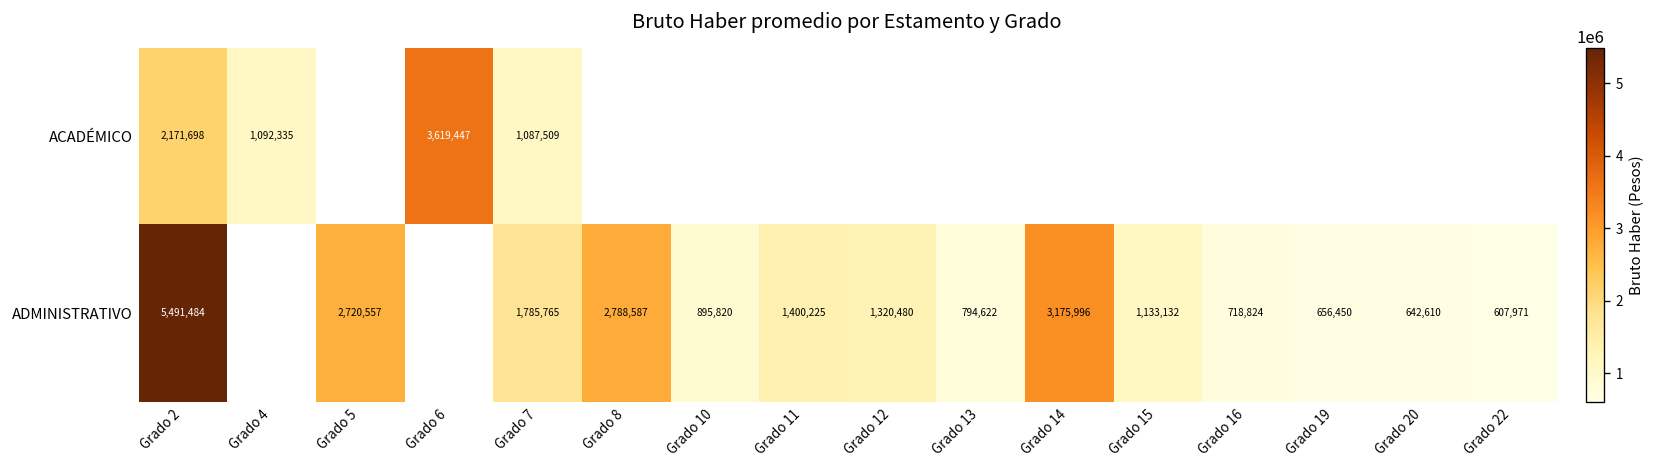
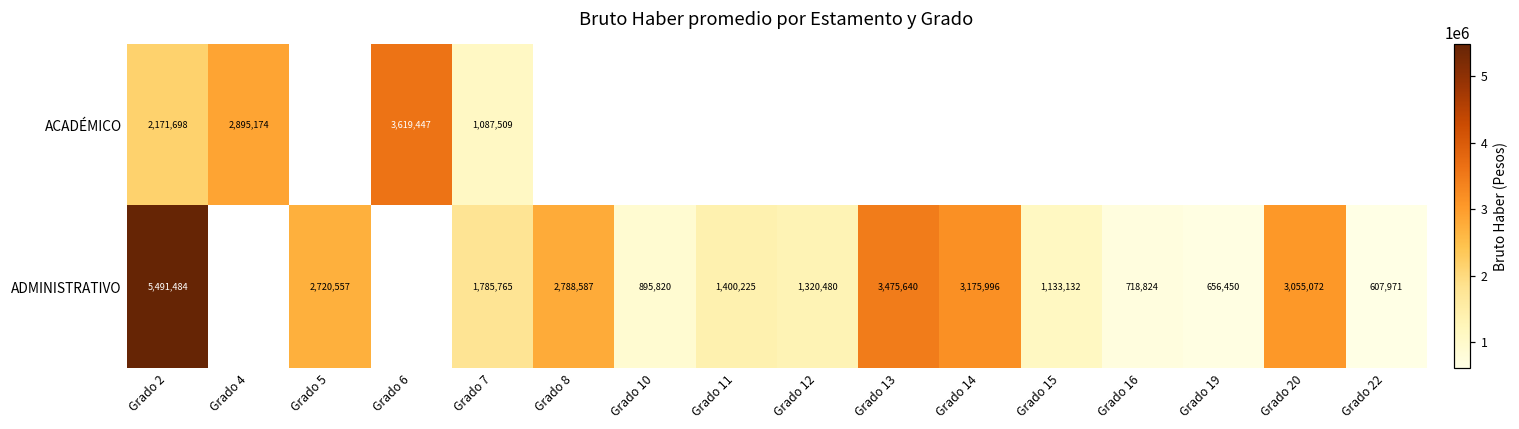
  {
    "ACADÉMICO": {
      "Grado 2": "2,171,698",
-     "Grado 4": "1,092,335",
+     "Grado 4": "2,895,174",
      "Grado 6": "3,619,447",
      "Grado 7": "1,087,509"
    },
    "ADMINISTRATIVO": {
      "Grado 2": "5,491,484",
      "Grado 5": "2,720,557",
      "Grado 7": "1,785,765",
      "Grado 8": "2,788,587",
      "Grado 10": "895,820",
      "Grado 11": "1,400,225",
      "Grado 12": "1,320,480",
-     "Grado 13": "794,622",
+     "Grado 13": "3,475,640",
      "Grado 14": "3,175,996",
      "Grado 15": "1,133,132",
      "Grado 16": "718,824",
      "Grado 19": "656,450",
-     "Grado 20": "642,610",
+     "Grado 20": "3,055,072",
      "Grado 22": "607,971"
    }
  }
